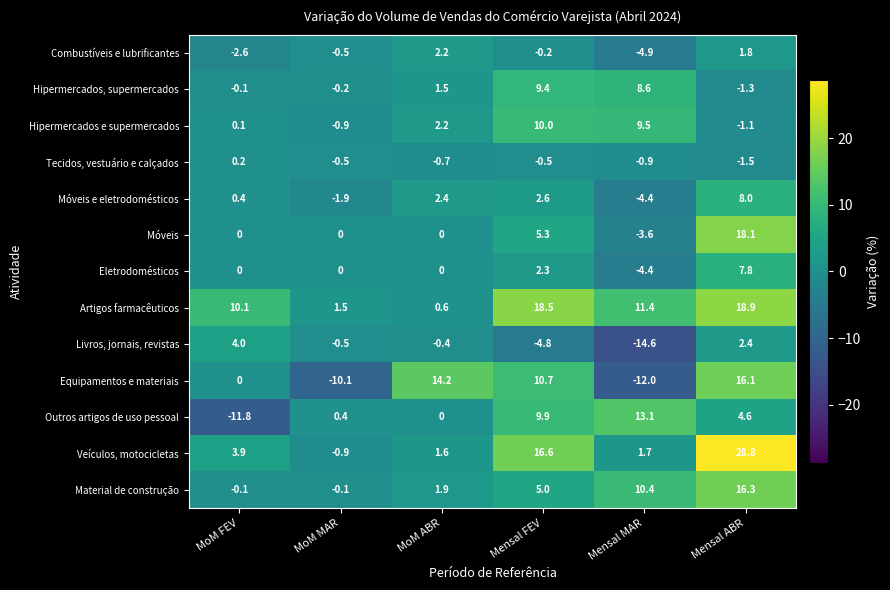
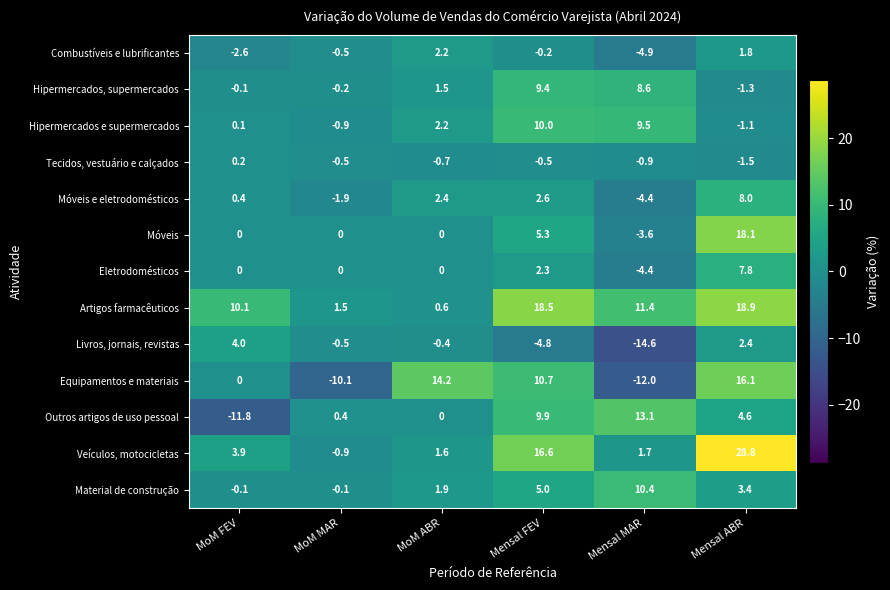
  {
    "Combustíveis e lubrificantes": {
      "MoM FEV": -2.6,
      "MoM MAR": -0.5,
      "MoM ABR": 2.2,
      "Mensal FEV": -0.2,
      "Mensal MAR": -4.9,
      "Mensal ABR": 1.8
    },
    "Hipermercados, supermercados": {
      "MoM FEV": -0.1,
      "MoM MAR": -0.2,
      "MoM ABR": 1.5,
      "Mensal FEV": 9.4,
      "Mensal MAR": 8.6,
      "Mensal ABR": -1.3
    },
    "Hipermercados e supermercados": {
      "MoM FEV": 0.1,
      "MoM MAR": -0.9,
      "MoM ABR": 2.2,
      "Mensal FEV": 10.0,
      "Mensal MAR": 9.5,
      "Mensal ABR": -1.1
    },
    "Tecidos, vestuário e calçados": {
      "MoM FEV": 0.2,
      "MoM MAR": -0.5,
      "MoM ABR": -0.7,
      "Mensal FEV": -0.5,
      "Mensal MAR": -0.9,
      "Mensal ABR": -1.5
    },
    "Móveis e eletrodomésticos": {
      "MoM FEV": 0.4,
      "MoM MAR": -1.9,
      "MoM ABR": 2.4,
      "Mensal FEV": 2.6,
      "Mensal MAR": -4.4,
      "Mensal ABR": 8.0
    },
    "Móveis": {
      "MoM FEV": 0,
      "MoM MAR": 0,
      "MoM ABR": 0,
      "Mensal FEV": 5.3,
      "Mensal MAR": -3.6,
      "Mensal ABR": 18.1
    },
    "Eletrodomésticos": {
      "MoM FEV": 0,
      "MoM MAR": 0,
      "MoM ABR": 0,
      "Mensal FEV": 2.3,
      "Mensal MAR": -4.4,
      "Mensal ABR": 7.8
    },
    "Artigos farmacêuticos": {
      "MoM FEV": 10.1,
      "MoM MAR": 1.5,
      "MoM ABR": 0.6,
      "Mensal FEV": 18.5,
      "Mensal MAR": 11.4,
      "Mensal ABR": 18.9
    },
    "Livros, jornais, revistas": {
      "MoM FEV": 4.0,
      "MoM MAR": -0.5,
      "MoM ABR": -0.4,
      "Mensal FEV": -4.8,
      "Mensal MAR": -14.6,
      "Mensal ABR": 2.4
    },
    "Equipamentos e materiais": {
      "MoM FEV": 0,
      "MoM MAR": -10.1,
      "MoM ABR": 14.2,
      "Mensal FEV": 10.7,
      "Mensal MAR": -12.0,
      "Mensal ABR": 16.1
    },
    "Outros artigos de uso pessoal": {
      "MoM FEV": -11.8,
      "MoM MAR": 0.4,
      "MoM ABR": 0,
      "Mensal FEV": 9.9,
      "Mensal MAR": 13.1,
      "Mensal ABR": 4.6
    },
    "Veículos, motocicletas": {
      "MoM FEV": 3.9,
      "MoM MAR": -0.9,
      "MoM ABR": 1.6,
      "Mensal FEV": 16.6,
      "Mensal MAR": 1.7,
      "Mensal ABR": 28.8
    },
    "Material de construção": {
      "MoM FEV": -0.1,
      "MoM MAR": -0.1,
      "MoM ABR": 1.9,
      "Mensal FEV": 5.0,
      "Mensal MAR": 10.4,
-     "Mensal ABR": 16.3
+     "Mensal ABR": 3.4
    }
  }
